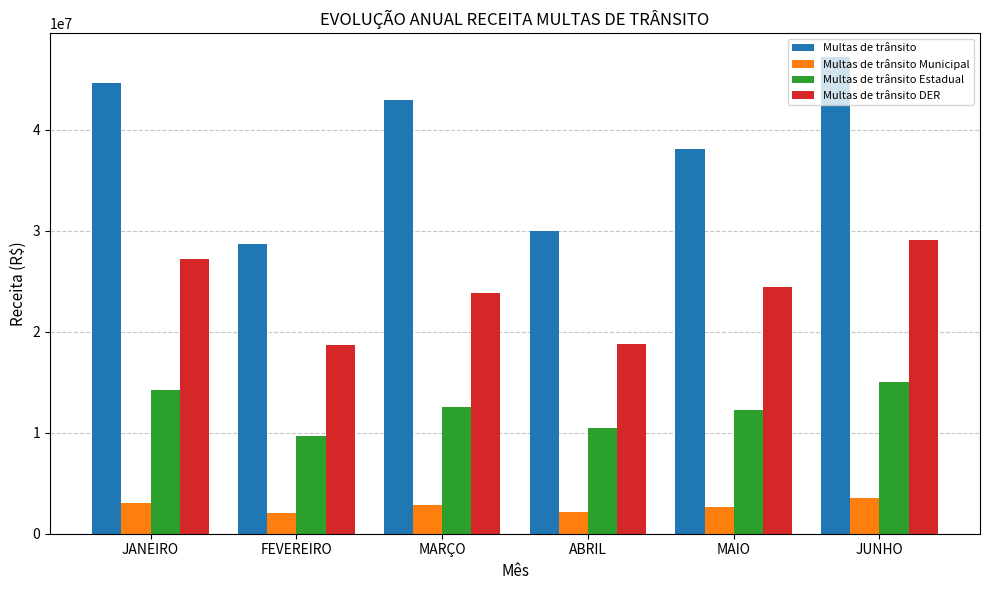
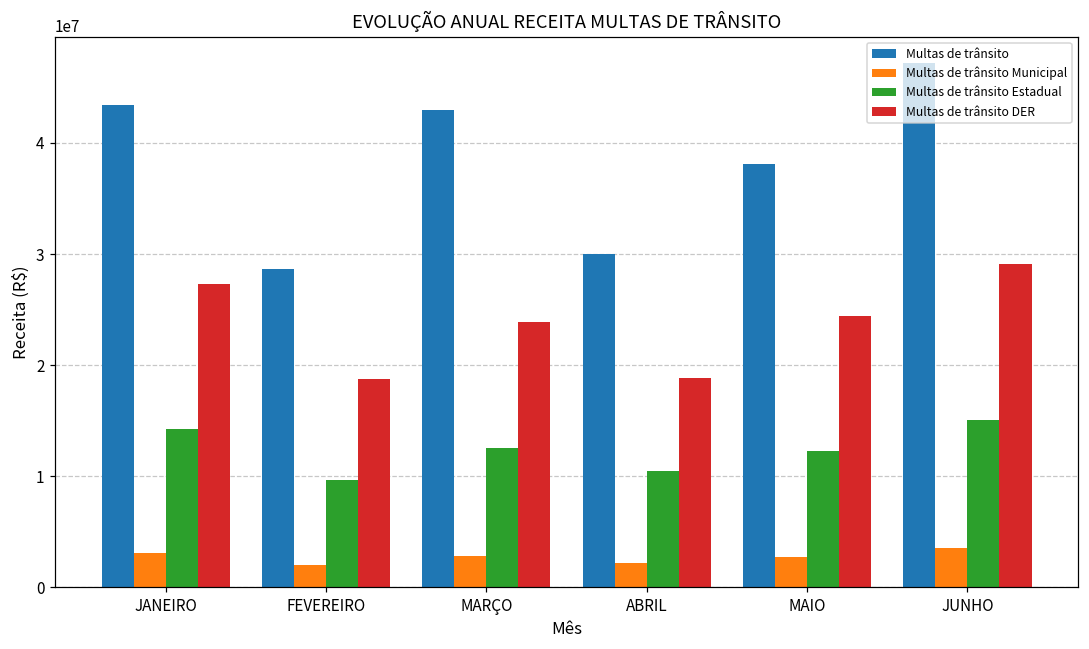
  {
    "Multas de trânsito": {
-     "JANEIRO": 44600000,
+     "JANEIRO": 43400000,
      "FEVEREIRO": 28700000,
      "MARÇO": 43000000,
      "ABRIL": 30000000,
      "MAIO": 38100000
    },
    "Multas de trânsito Municipal": {
      "JANEIRO": 3100000,
      "FEVEREIRO": 2000000,
      "MARÇO": 2800000,
      "ABRIL": 2200000,
      "MAIO": 2700000,
      "JUNHO": 3500000
    },
    "Multas de trânsito Estadual": {
      "JANEIRO": 14200000,
      "FEVEREIRO": 9700000,
      "MARÇO": 12500000,
      "ABRIL": 10500000,
      "MAIO": 12200000,
      "JUNHO": 15000000
    },
    "Multas de trânsito DER": {
      "JANEIRO": 27300000,
      "FEVEREIRO": 18700000,
      "MARÇO": 23900000,
      "ABRIL": 18800000,
      "MAIO": 24400000,
      "JUNHO": 29100000
    }
  }
